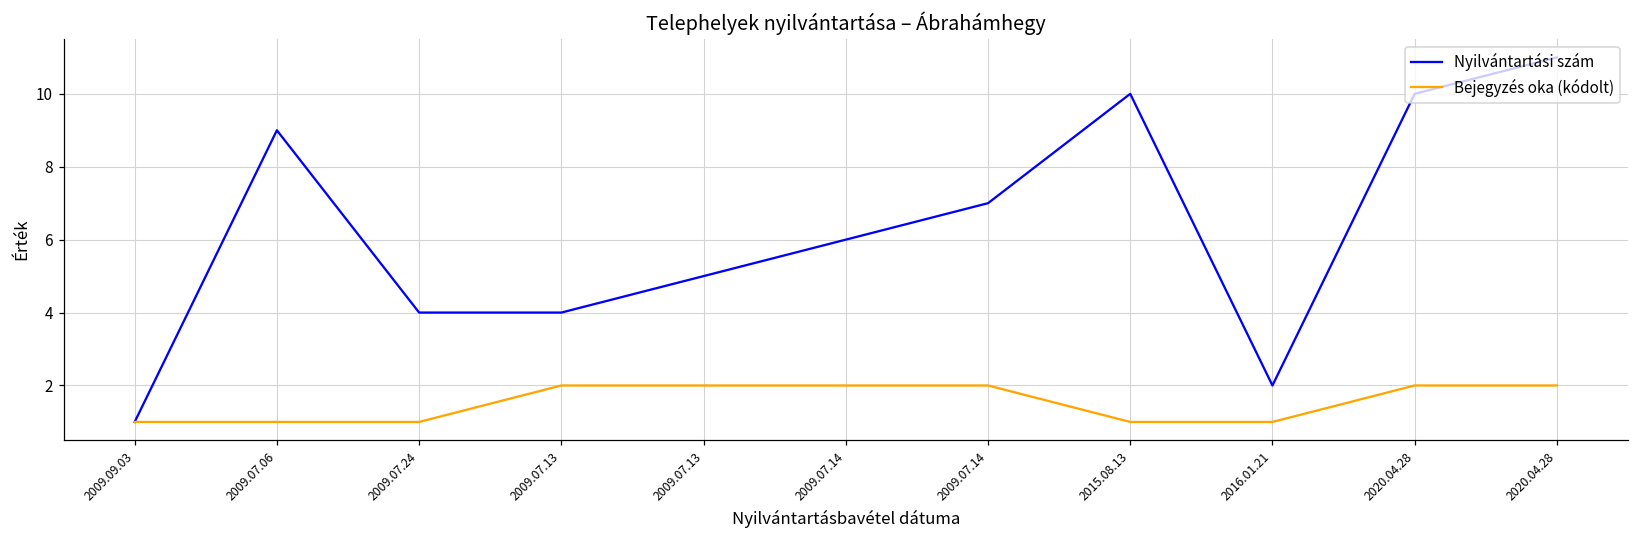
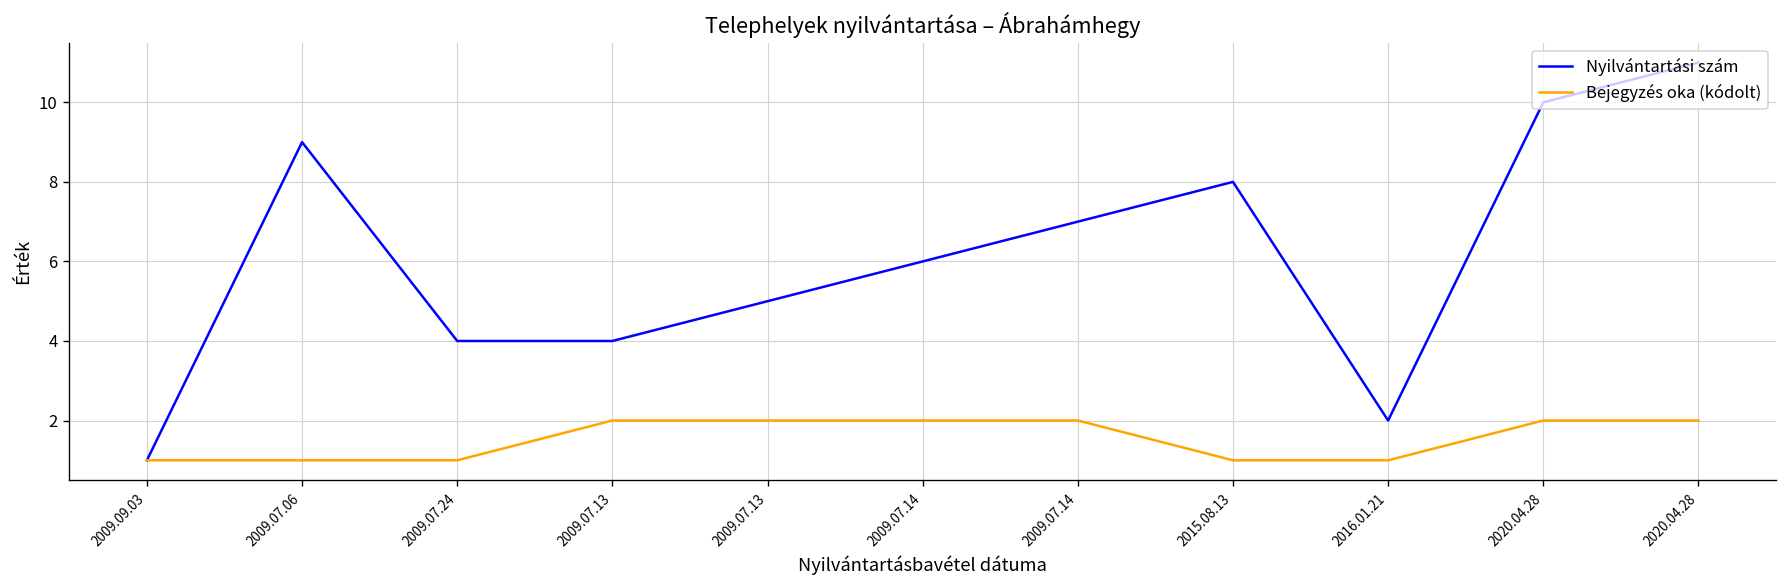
  {
    "Nyilvántartási szám": {
      "2009.07.06": 9,
      "2009.07.24": 4,
-     "2015.08.13": 10,
+     "2015.08.13": 8,
      "2016.01.21": 2
    },
    "Bejegyzés oka (kódolt)": {
      "2009.07.06": 1,
      "2009.07.24": 1,
      "2015.08.13": 1,
      "2016.01.21": 1
    }
  }
